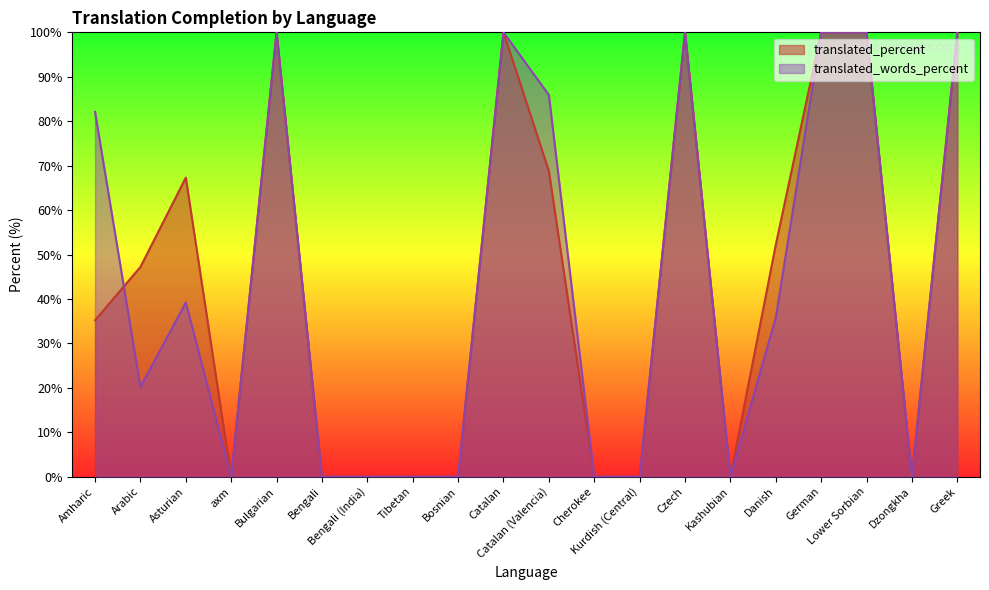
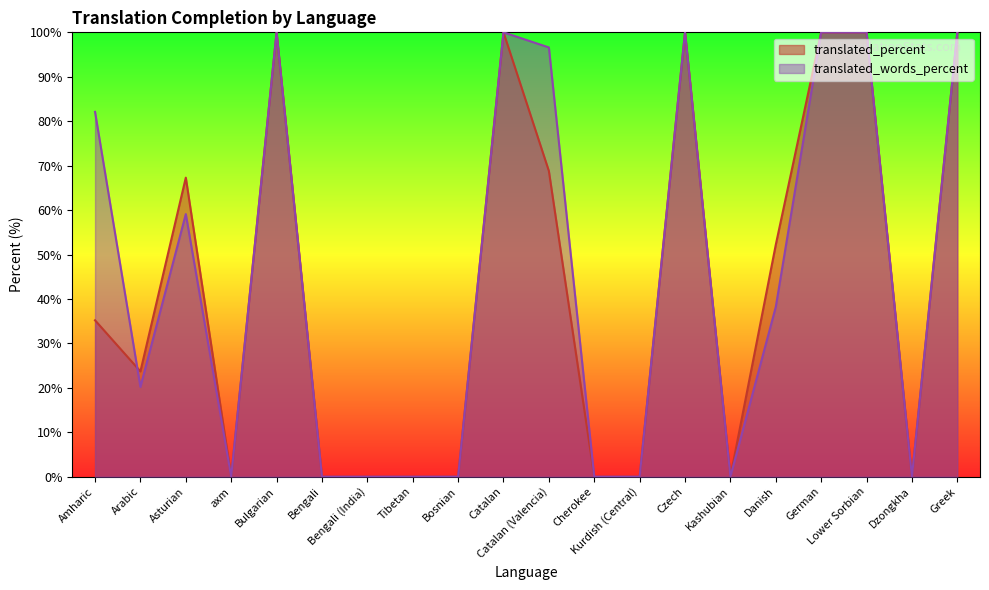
  {
    "translated_percent": {
      "Amharic": "35%",
-     "Arabic": "47%",
+     "Arabic": "24%",
      "Asturian": "67%",
      "Catalan (Valencia)": "69%",
      "Danish": "52%"
    },
    "translated_words_percent": {
      "Amharic": "82%",
      "Arabic": "20%",
-     "Asturian": "39%",
-     "Catalan (Valencia)": "86%",
-     "Danish": "36%"
+     "Asturian": "59%",
+     "Catalan (Valencia)": "97%",
+     "Danish": "38%"
    }
  }
